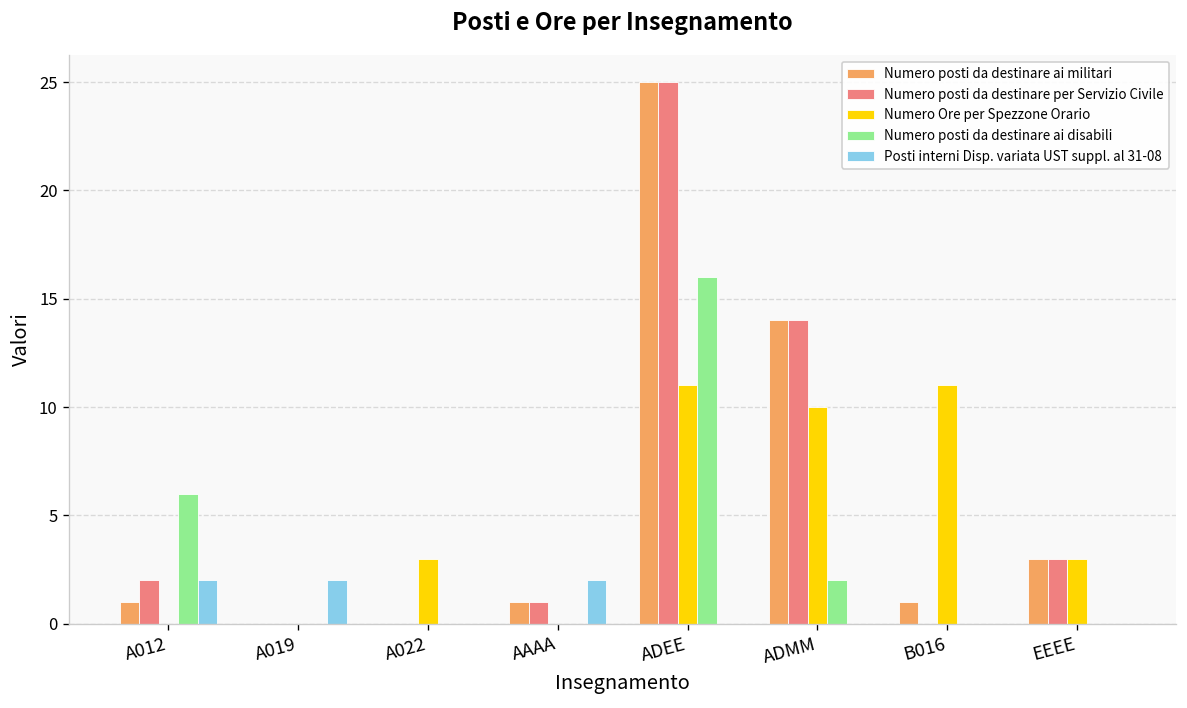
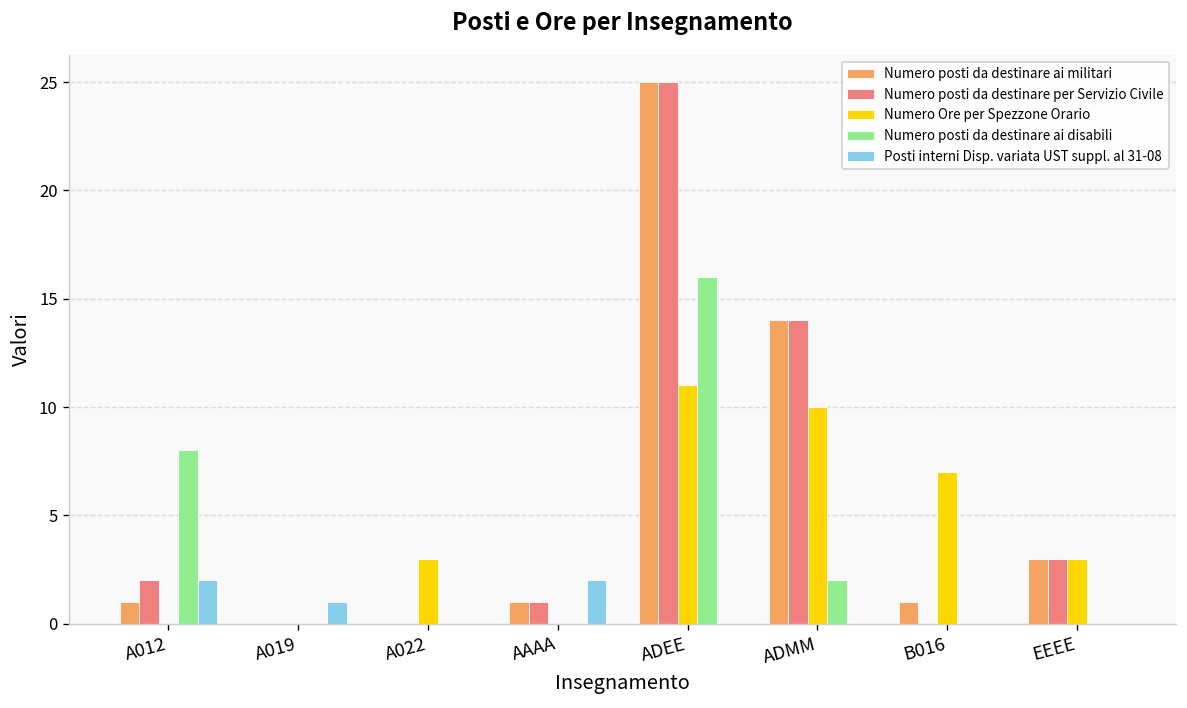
  {
    "Numero Ore per Spezzone Orario": {
      "A012": 0,
      "A019": 0,
      "A022": 3,
      "AAAA": 0,
      "ADEE": 11,
      "ADMM": 10,
-     "B016": 11,
+     "B016": 7,
      "EEEE": 3
    },
    "Numero posti da destinare ai disabili": {
-     "A012": 6,
+     "A012": 8,
      "A019": 0,
      "A022": 0,
      "AAAA": 0,
      "ADEE": 16,
      "ADMM": 2,
      "B016": 0,
      "EEEE": 0
    },
    "Posti interni Disp. variata UST suppl. al 31-08": {
      "A012": 2,
-     "A019": 2,
+     "A019": 1,
      "A022": 0,
      "AAAA": 2,
      "ADEE": 0,
      "ADMM": 0,
      "B016": 0,
      "EEEE": 0
    }
  }
